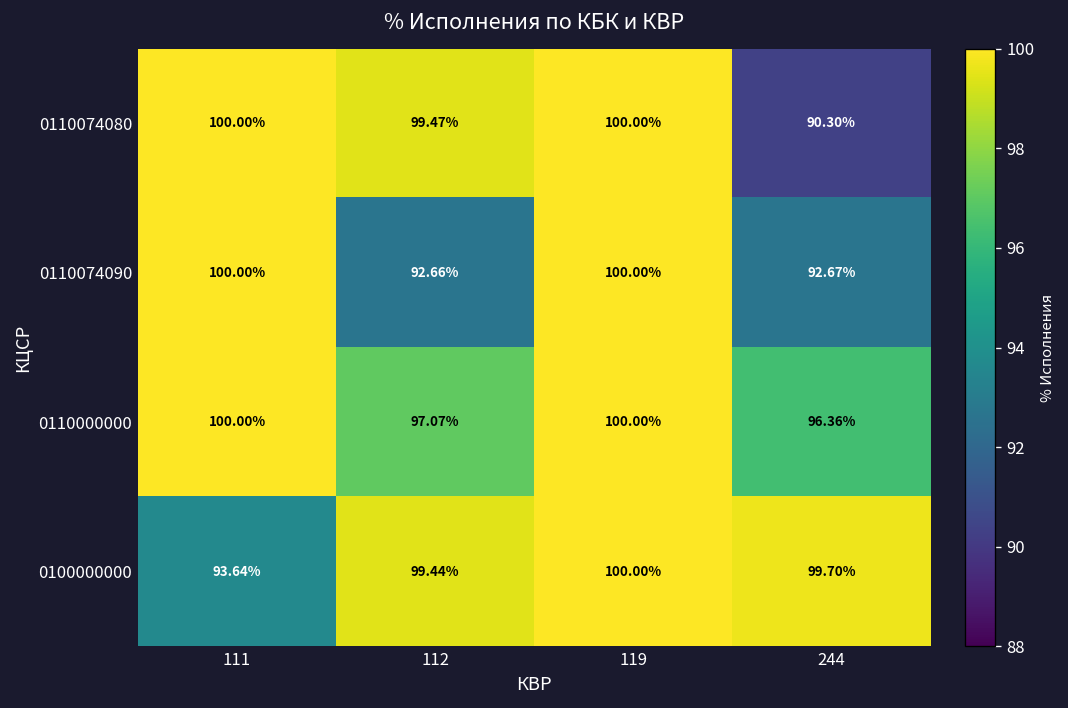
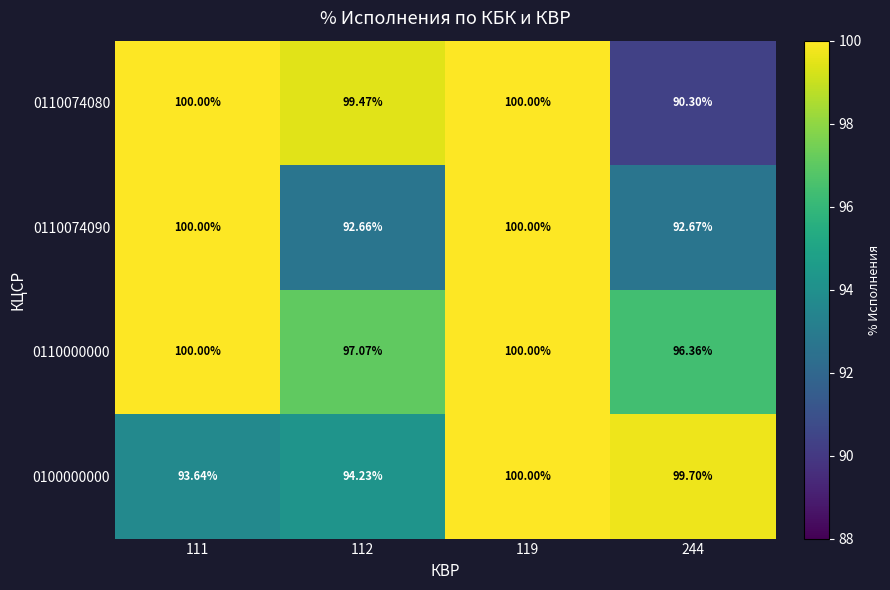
  {
    "0110074080": {
      "111": "100.00%",
      "112": "99.47%",
      "119": "100.00%",
      "244": "90.30%"
    },
    "0110074090": {
      "111": "100.00%",
      "112": "92.66%",
      "119": "100.00%",
      "244": "92.67%"
    },
    "0110000000": {
      "111": "100.00%",
      "112": "97.07%",
      "119": "100.00%",
      "244": "96.36%"
    },
    "0100000000": {
      "111": "93.64%",
-     "112": "99.44%",
+     "112": "94.23%",
      "119": "100.00%",
      "244": "99.70%"
    }
  }
